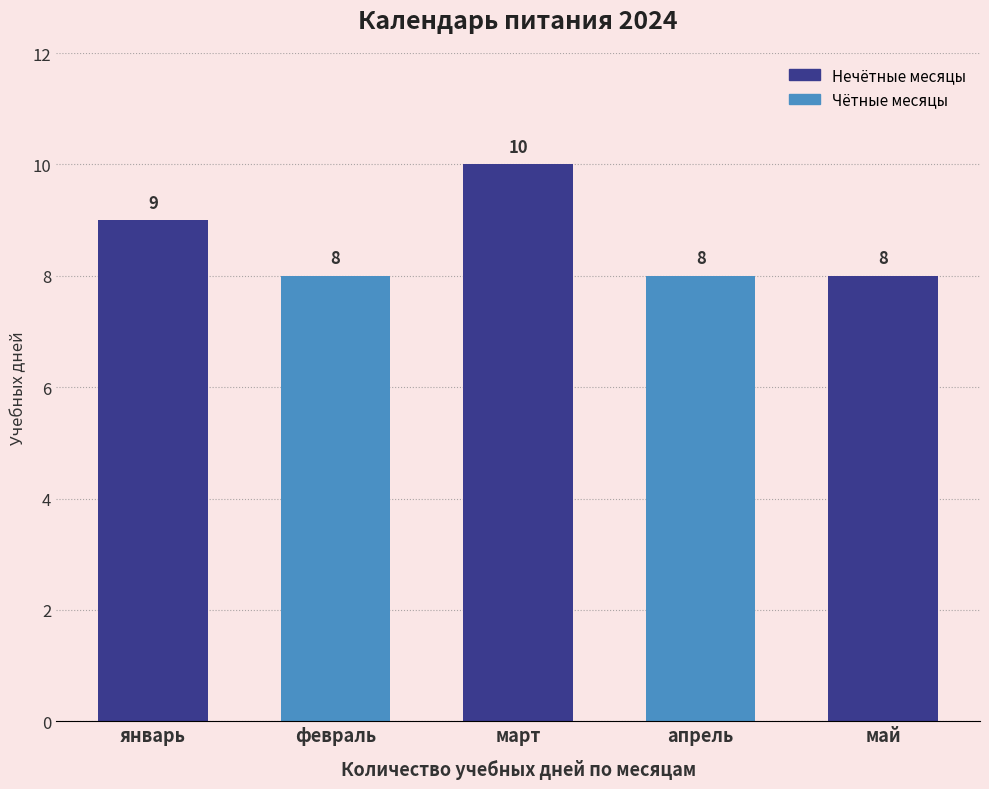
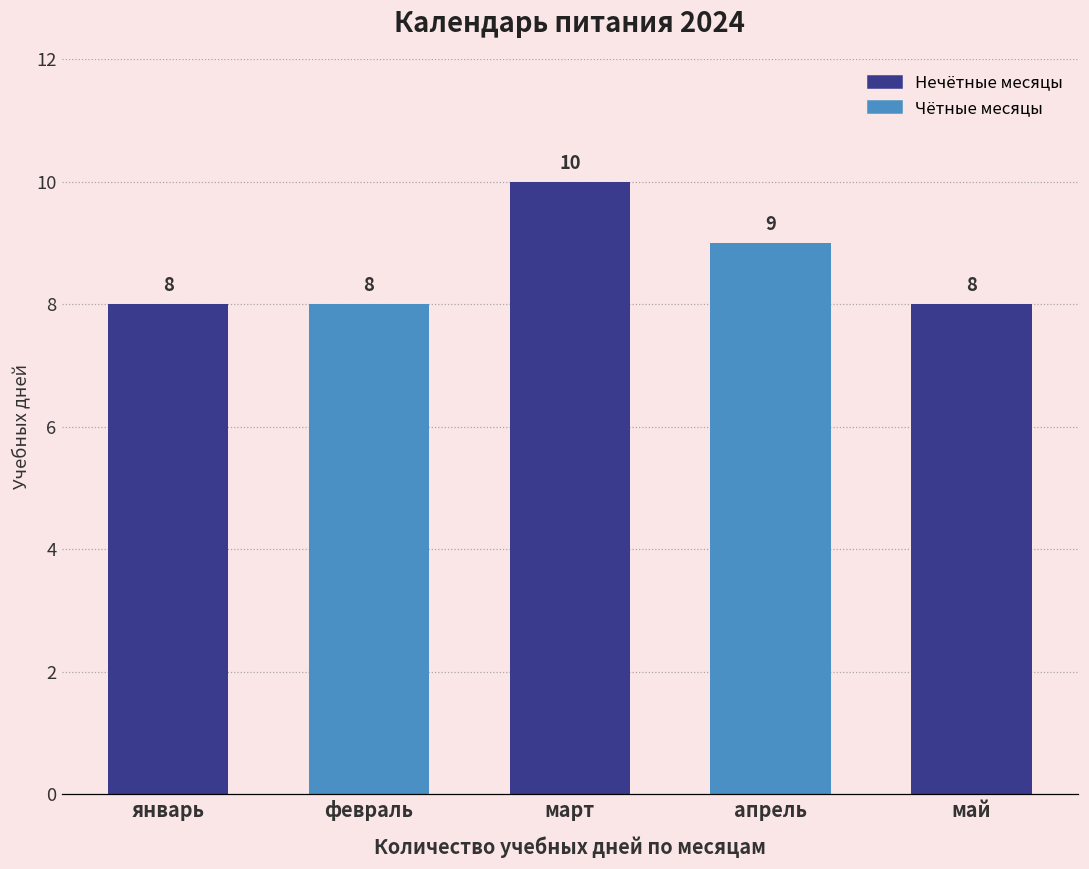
  {
-   "январь": 9,
+   "январь": 8,
    "февраль": 8,
    "март": 10,
-   "апрель": 8,
+   "апрель": 9,
    "май": 8
  }
